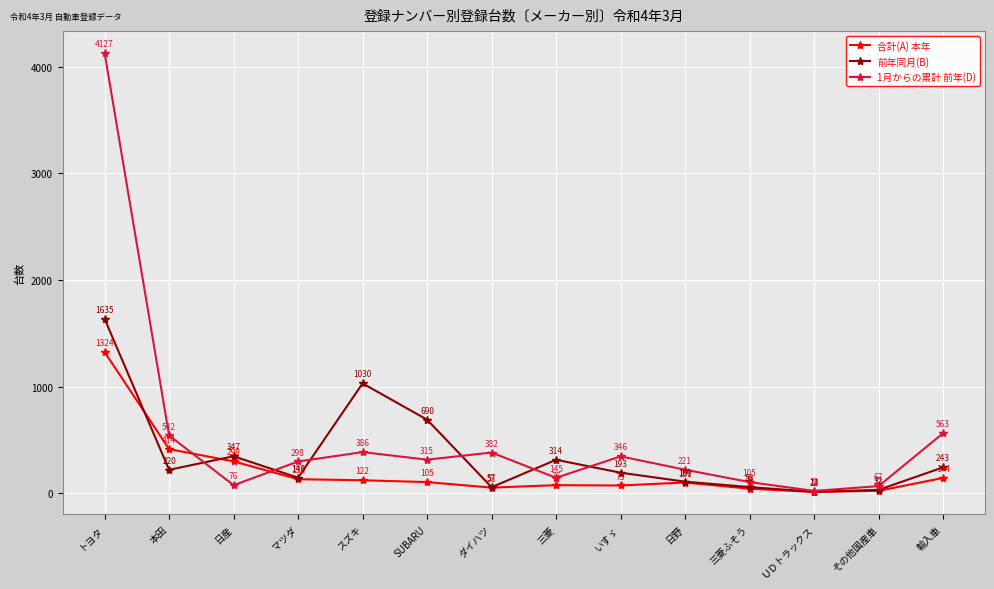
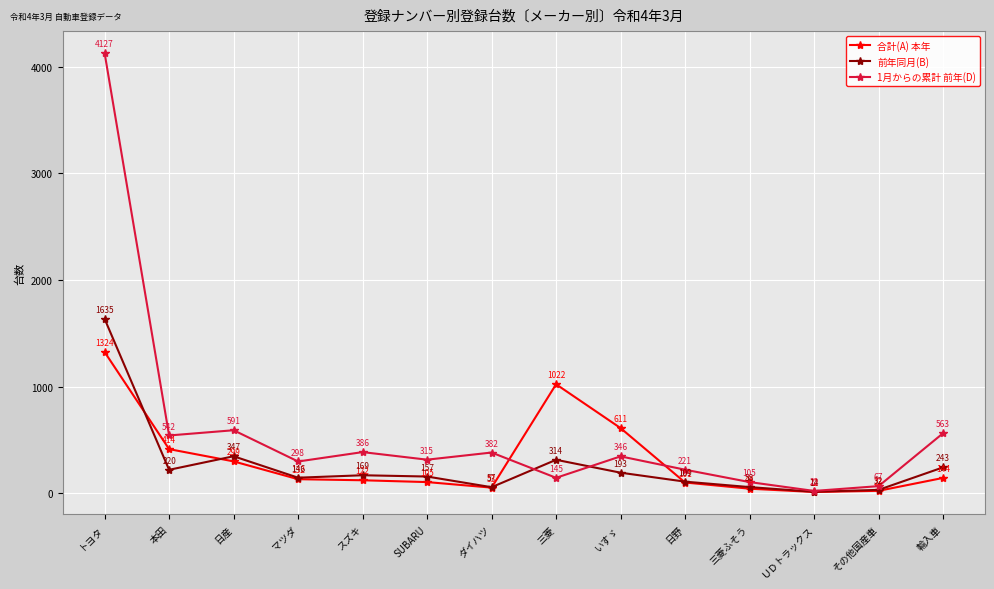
  {
    "合計(A) 本年": {
      "トヨタ": 1324,
-     "三菱": 76,
-     "いすゞ": 73
+     "三菱": 1022,
+     "いすゞ": 611
    },
    "前年同月(B)": {
      "トヨタ": 1635,
      "本田": 220,
-     "スズキ": 1030,
-     "SUBARU": 690,
+     "スズキ": 169,
+     "SUBARU": 157,
      "三菱": 314,
      "いすゞ": 193,
      "輸入車": 243
    },
    "1月からの累計 前年(D)": {
      "トヨタ": 4127,
      "本田": 542,
-     "日産": 76,
+     "日産": 591,
      "マツダ": 298,
      "スズキ": 386,
      "SUBARU": 315,
      "ダイハツ": 382,
      "三菱": 145,
      "いすゞ": 346,
      "日野": 221,
      "輸入車": 563
    }
  }
